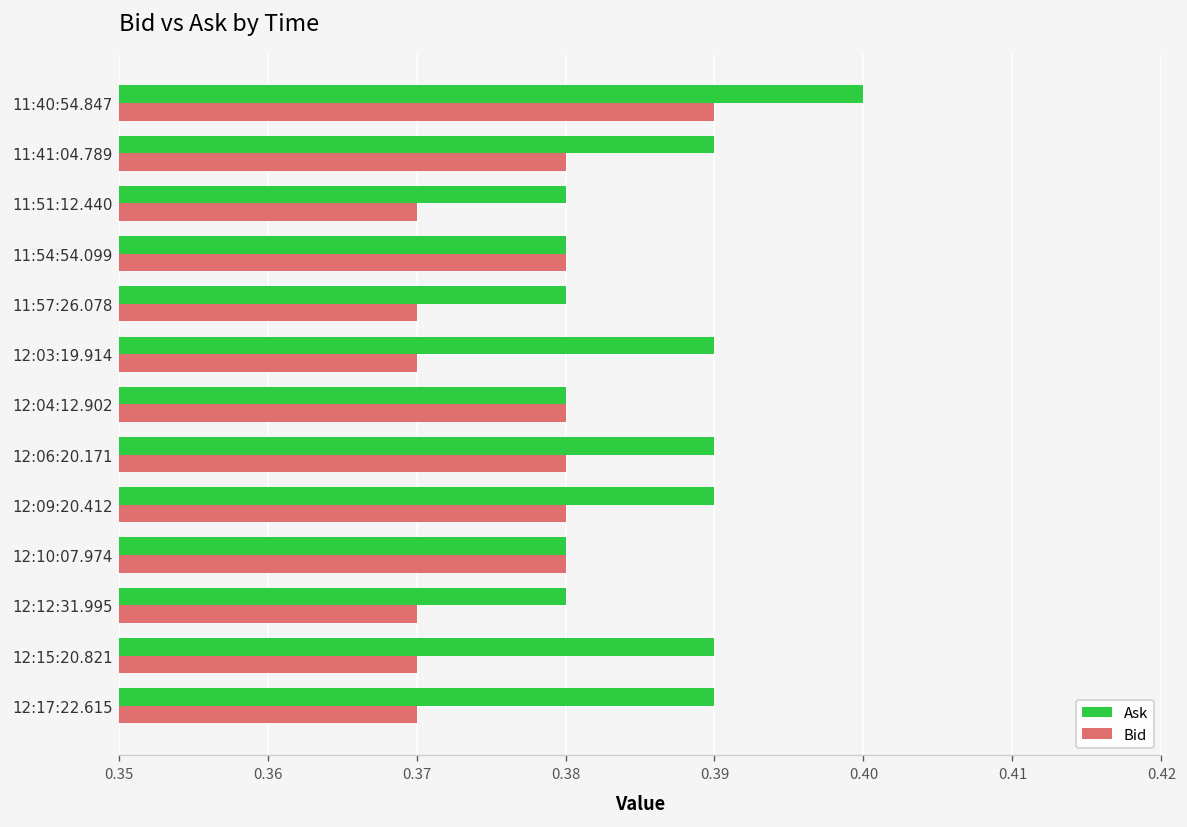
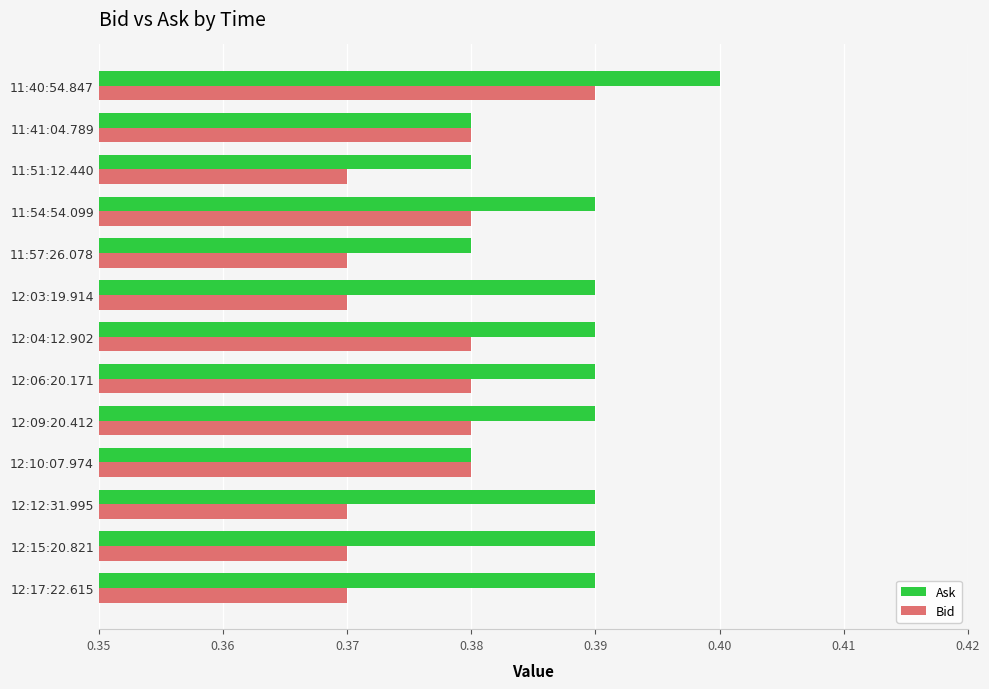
  {
    "Ask": {
      "11:40:54.847": 0.40,
-     "11:41:04.789": 0.39,
+     "11:41:04.789": 0.38,
      "11:51:12.440": 0.38,
-     "11:54:54.099": 0.38,
+     "11:54:54.099": 0.39,
      "11:57:26.078": 0.38,
      "12:03:19.914": 0.39,
-     "12:04:12.902": 0.38,
+     "12:04:12.902": 0.39,
      "12:06:20.171": 0.39,
      "12:09:20.412": 0.39,
      "12:10:07.974": 0.38,
-     "12:12:31.995": 0.38,
+     "12:12:31.995": 0.39,
      "12:15:20.821": 0.39,
      "12:17:22.615": 0.39
    },
    "Bid": {
      "11:40:54.847": 0.39,
      "11:41:04.789": 0.38,
      "11:51:12.440": 0.37,
      "11:54:54.099": 0.38,
      "11:57:26.078": 0.37,
      "12:03:19.914": 0.37,
      "12:04:12.902": 0.38,
      "12:06:20.171": 0.38,
      "12:09:20.412": 0.38,
      "12:10:07.974": 0.38,
      "12:12:31.995": 0.37,
      "12:15:20.821": 0.37,
      "12:17:22.615": 0.37
    }
  }
